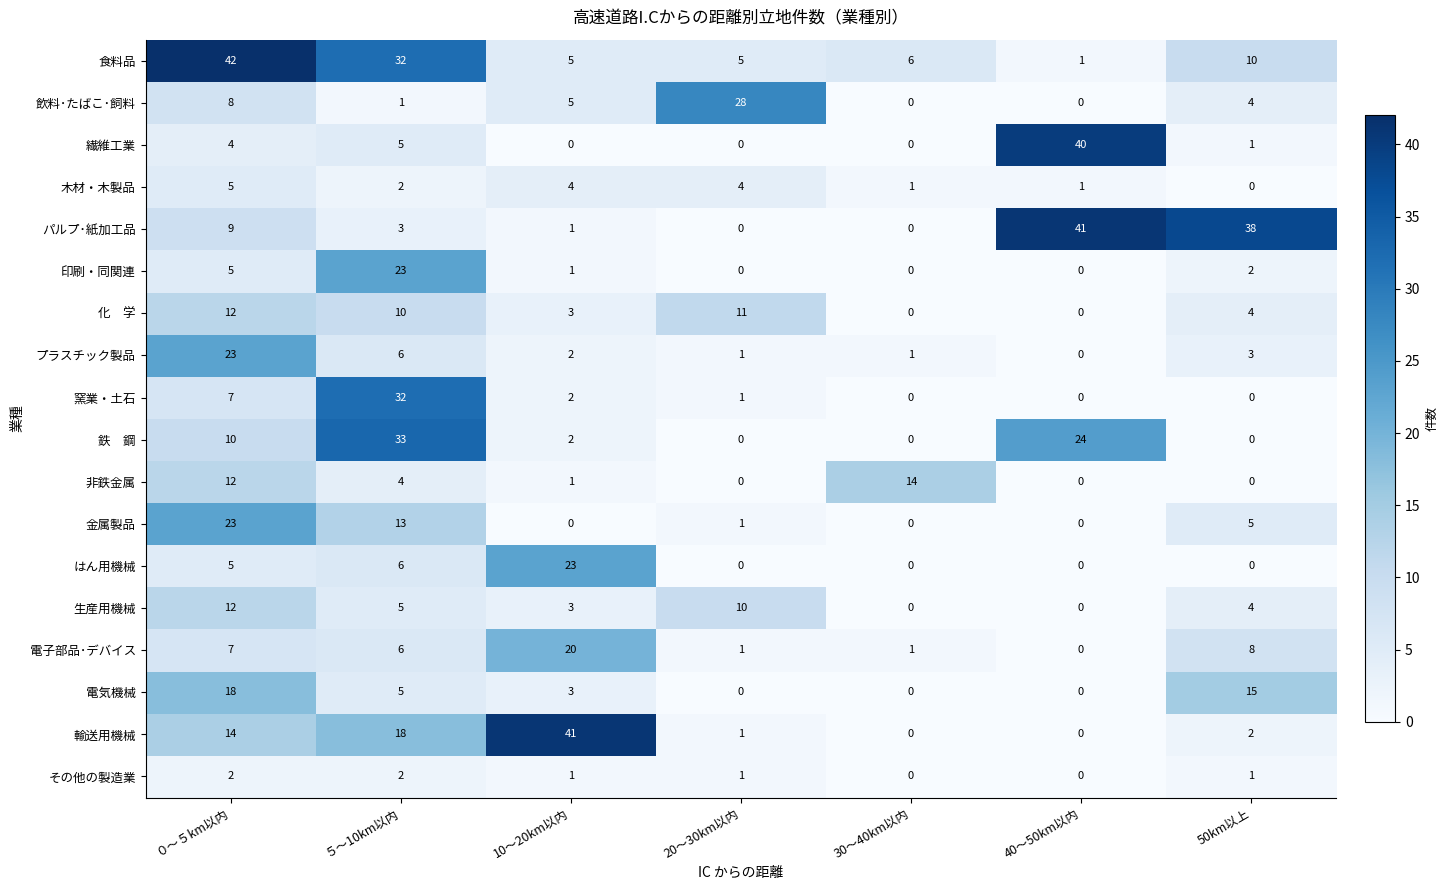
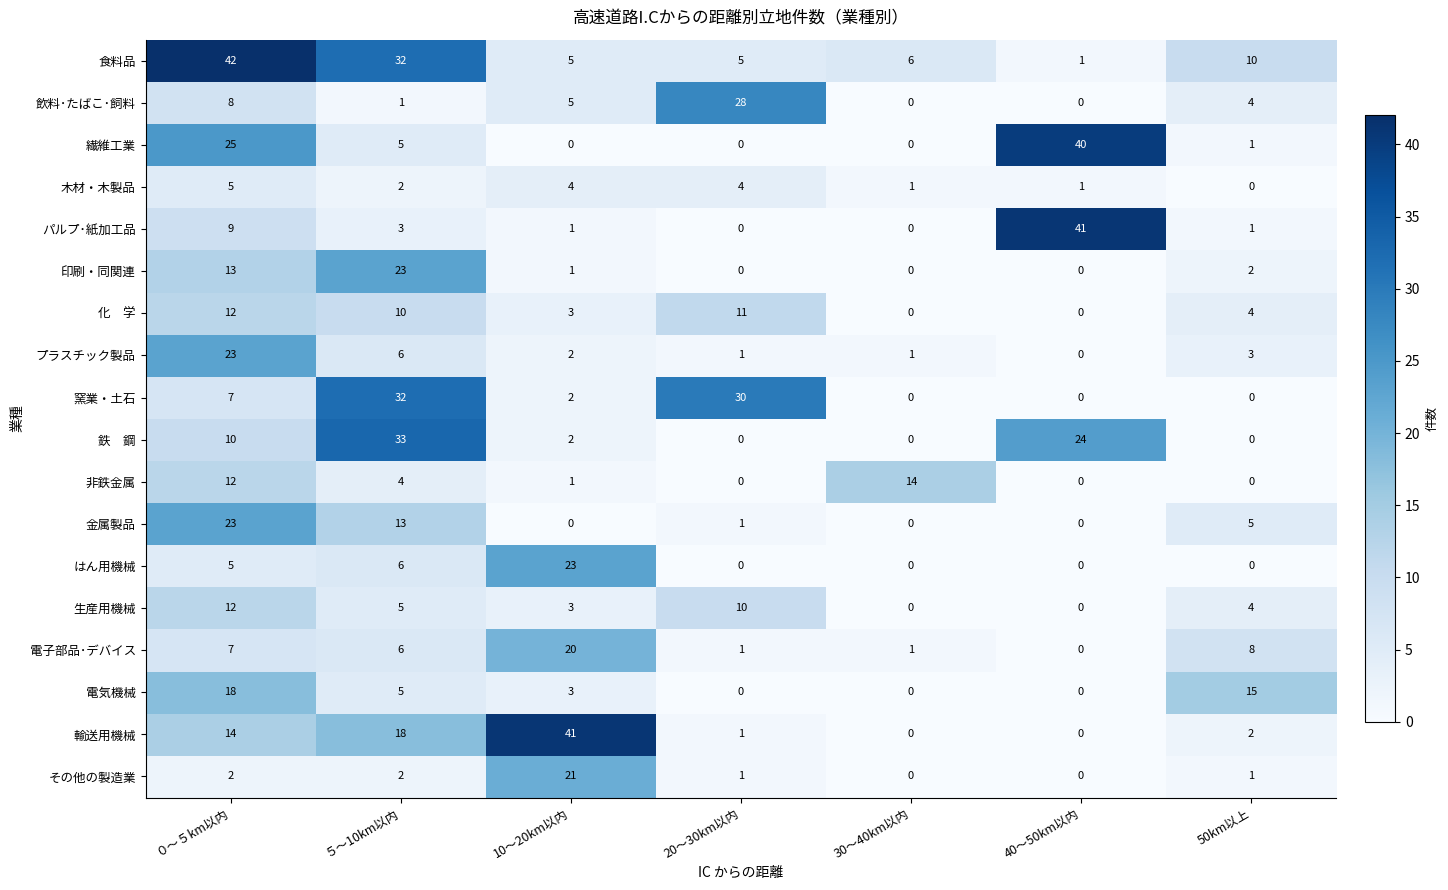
  {
    "食料品": {
      "０～５km以内": 42,
      "５～10km以内": 32,
      "10～20km以内": 5,
      "20～30km以内": 5,
      "30～40km以内": 6,
      "40～50km以内": 1,
      "50km以上": 10
    },
    "飲料･たばこ･飼料": {
      "０～５km以内": 8,
      "５～10km以内": 1,
      "10～20km以内": 5,
      "20～30km以内": 28,
      "30～40km以内": 0,
      "40～50km以内": 0,
      "50km以上": 4
    },
    "繊維工業": {
-     "０～５km以内": 4,
+     "０～５km以内": 25,
      "５～10km以内": 5,
      "10～20km以内": 0,
      "20～30km以内": 0,
      "30～40km以内": 0,
      "40～50km以内": 40,
      "50km以上": 1
    },
    "木材・木製品": {
      "０～５km以内": 5,
      "５～10km以内": 2,
      "10～20km以内": 4,
      "20～30km以内": 4,
      "30～40km以内": 1,
      "40～50km以内": 1,
      "50km以上": 0
    },
    "パルプ･紙加工品": {
      "０～５km以内": 9,
      "５～10km以内": 3,
      "10～20km以内": 1,
      "20～30km以内": 0,
      "30～40km以内": 0,
      "40～50km以内": 41,
-     "50km以上": 38
+     "50km以上": 1
    },
    "印刷・同関連": {
-     "０～５km以内": 5,
+     "０～５km以内": 13,
      "５～10km以内": 23,
      "10～20km以内": 1,
      "20～30km以内": 0,
      "30～40km以内": 0,
      "40～50km以内": 0,
      "50km以上": 2
    },
    "化 学": {
      "０～５km以内": 12,
      "５～10km以内": 10,
      "10～20km以内": 3,
      "20～30km以内": 11,
      "30～40km以内": 0,
      "40～50km以内": 0,
      "50km以上": 4
    },
    "プラスチック製品": {
      "０～５km以内": 23,
      "５～10km以内": 6,
      "10～20km以内": 2,
      "20～30km以内": 1,
      "30～40km以内": 1,
      "40～50km以内": 0,
      "50km以上": 3
    },
    "窯業・土石": {
      "０～５km以内": 7,
      "５～10km以内": 32,
      "10～20km以内": 2,
-     "20～30km以内": 1,
+     "20～30km以内": 30,
      "30～40km以内": 0,
      "40～50km以内": 0,
      "50km以上": 0
    },
    "鉄 鋼": {
      "０～５km以内": 10,
      "５～10km以内": 33,
      "10～20km以内": 2,
      "20～30km以内": 0,
      "30～40km以内": 0,
      "40～50km以内": 24,
      "50km以上": 0
    },
    "非鉄金属": {
      "０～５km以内": 12,
      "５～10km以内": 4,
      "10～20km以内": 1,
      "20～30km以内": 0,
      "30～40km以内": 14,
      "40～50km以内": 0,
      "50km以上": 0
    },
    "金属製品": {
      "０～５km以内": 23,
      "５～10km以内": 13,
      "10～20km以内": 0,
      "20～30km以内": 1,
      "30～40km以内": 0,
      "40～50km以内": 0,
      "50km以上": 5
    },
    "はん用機械": {
      "０～５km以内": 5,
      "５～10km以内": 6,
      "10～20km以内": 23,
      "20～30km以内": 0,
      "30～40km以内": 0,
      "40～50km以内": 0,
      "50km以上": 0
    },
    "生産用機械": {
      "０～５km以内": 12,
      "５～10km以内": 5,
      "10～20km以内": 3,
      "20～30km以内": 10,
      "30～40km以内": 0,
      "40～50km以内": 0,
      "50km以上": 4
    },
    "電子部品･デバイス": {
      "０～５km以内": 7,
      "５～10km以内": 6,
      "10～20km以内": 20,
      "20～30km以内": 1,
      "30～40km以内": 1,
      "40～50km以内": 0,
      "50km以上": 8
    },
    "電気機械": {
      "０～５km以内": 18,
      "５～10km以内": 5,
      "10～20km以内": 3,
      "20～30km以内": 0,
      "30～40km以内": 0,
      "40～50km以内": 0,
      "50km以上": 15
    },
    "輸送用機械": {
      "０～５km以内": 14,
      "５～10km以内": 18,
      "10～20km以内": 41,
      "20～30km以内": 1,
      "30～40km以内": 0,
      "40～50km以内": 0,
      "50km以上": 2
    },
    "その他の製造業": {
      "０～５km以内": 2,
      "５～10km以内": 2,
-     "10～20km以内": 1,
+     "10～20km以内": 21,
      "20～30km以内": 1,
      "30～40km以内": 0,
      "40～50km以内": 0,
      "50km以上": 1
    }
  }
